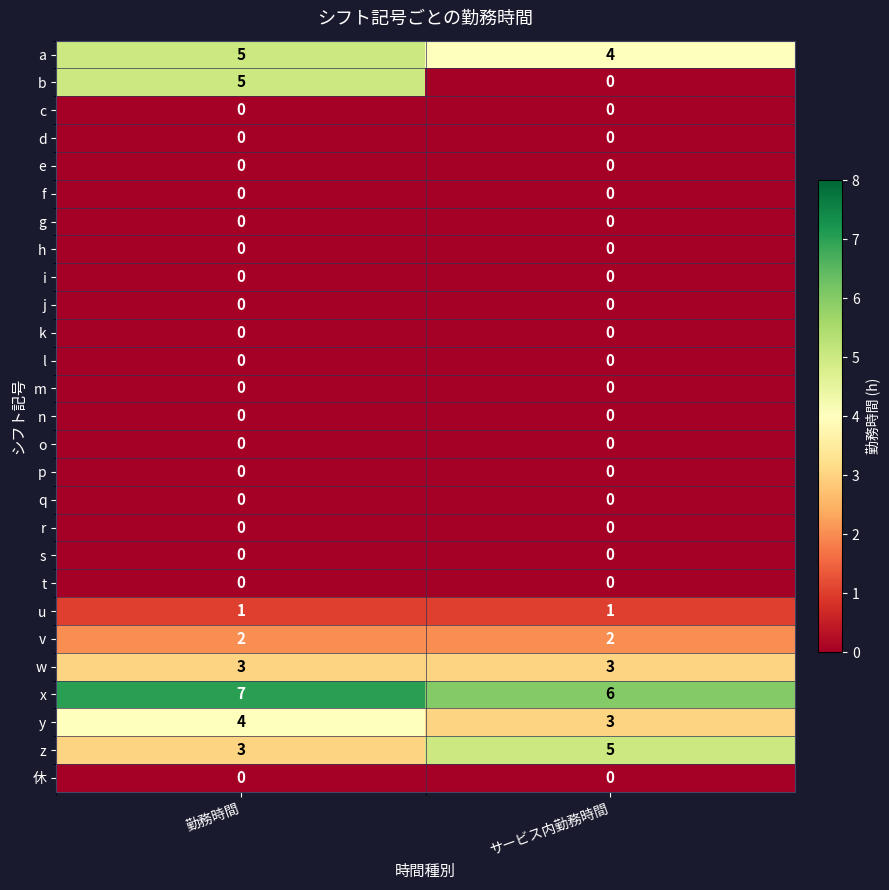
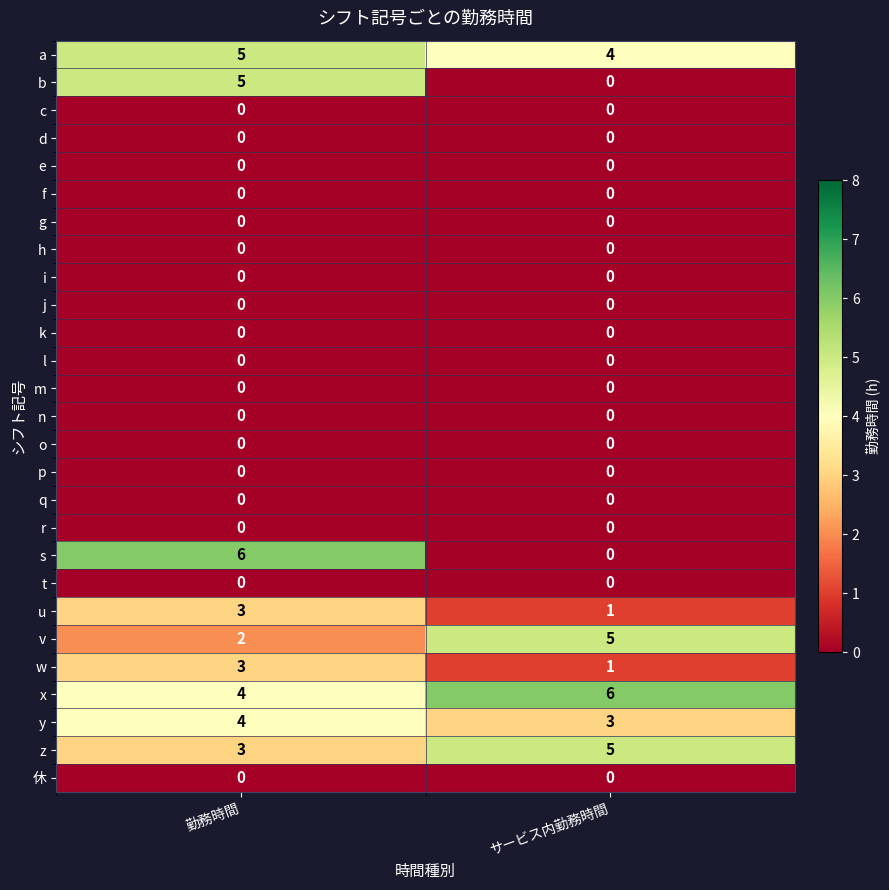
  {
    "a": {
      "勤務時間": 5,
      "サービス内勤務時間": 4
    },
    "b": {
      "勤務時間": 5,
      "サービス内勤務時間": 0
    },
    "c": {
      "勤務時間": 0,
      "サービス内勤務時間": 0
    },
    "d": {
      "勤務時間": 0,
      "サービス内勤務時間": 0
    },
    "e": {
      "勤務時間": 0,
      "サービス内勤務時間": 0
    },
    "f": {
      "勤務時間": 0,
      "サービス内勤務時間": 0
    },
    "g": {
      "勤務時間": 0,
      "サービス内勤務時間": 0
    },
    "h": {
      "勤務時間": 0,
      "サービス内勤務時間": 0
    },
    "i": {
      "勤務時間": 0,
      "サービス内勤務時間": 0
    },
    "j": {
      "勤務時間": 0,
      "サービス内勤務時間": 0
    },
    "k": {
      "勤務時間": 0,
      "サービス内勤務時間": 0
    },
    "l": {
      "勤務時間": 0,
      "サービス内勤務時間": 0
    },
    "m": {
      "勤務時間": 0,
      "サービス内勤務時間": 0
    },
    "n": {
      "勤務時間": 0,
      "サービス内勤務時間": 0
    },
    "o": {
      "勤務時間": 0,
      "サービス内勤務時間": 0
    },
    "p": {
      "勤務時間": 0,
      "サービス内勤務時間": 0
    },
    "q": {
      "勤務時間": 0,
      "サービス内勤務時間": 0
    },
    "r": {
      "勤務時間": 0,
      "サービス内勤務時間": 0
    },
    "s": {
-     "勤務時間": 0,
+     "勤務時間": 6,
      "サービス内勤務時間": 0
    },
    "t": {
      "勤務時間": 0,
      "サービス内勤務時間": 0
    },
    "u": {
-     "勤務時間": 1,
+     "勤務時間": 3,
      "サービス内勤務時間": 1
    },
    "v": {
      "勤務時間": 2,
-     "サービス内勤務時間": 2
+     "サービス内勤務時間": 5
    },
    "w": {
      "勤務時間": 3,
-     "サービス内勤務時間": 3
+     "サービス内勤務時間": 1
    },
    "x": {
-     "勤務時間": 7,
+     "勤務時間": 4,
      "サービス内勤務時間": 6
    },
    "y": {
      "勤務時間": 4,
      "サービス内勤務時間": 3
    },
    "z": {
      "勤務時間": 3,
      "サービス内勤務時間": 5
    },
    "休": {
      "勤務時間": 0,
      "サービス内勤務時間": 0
    }
  }
